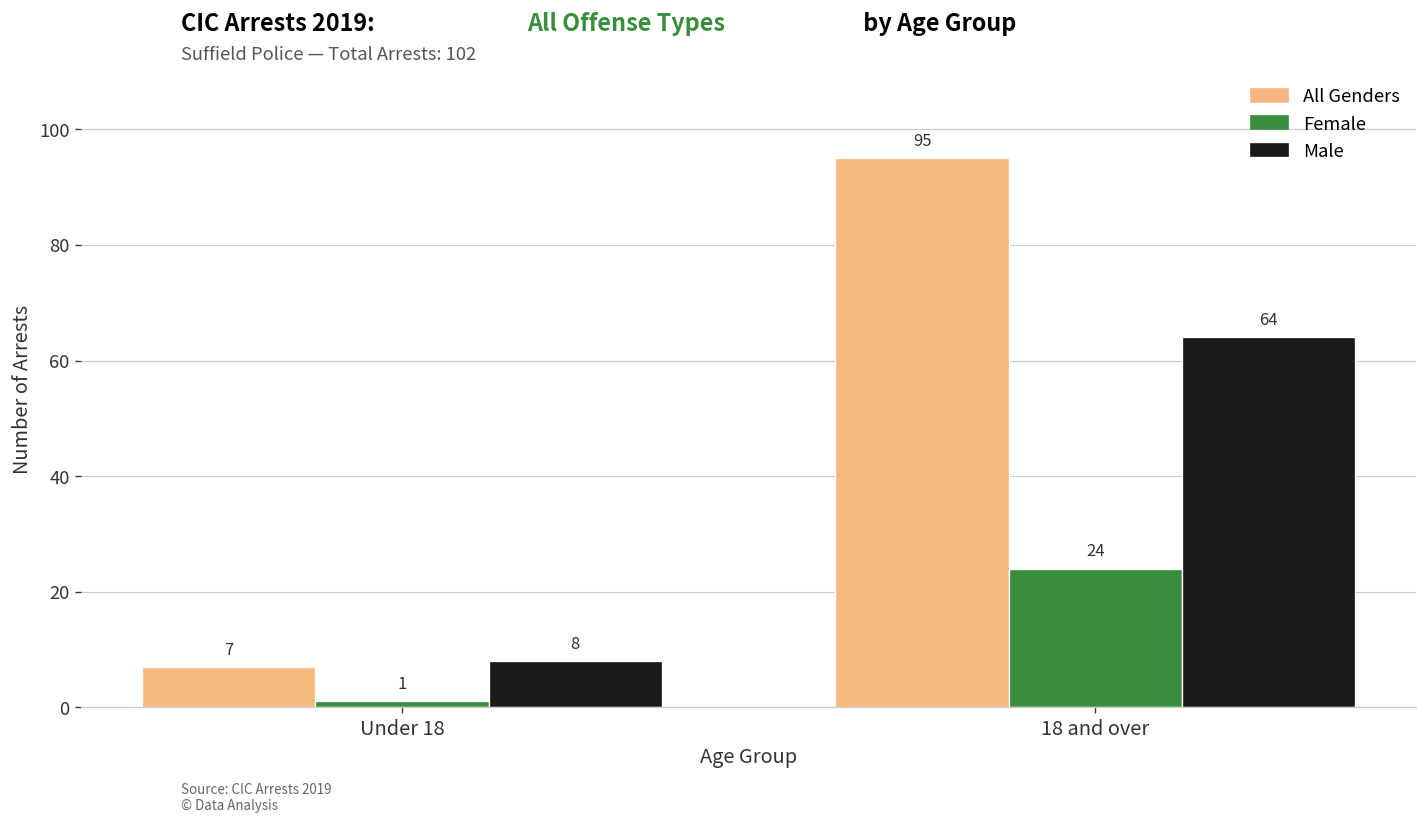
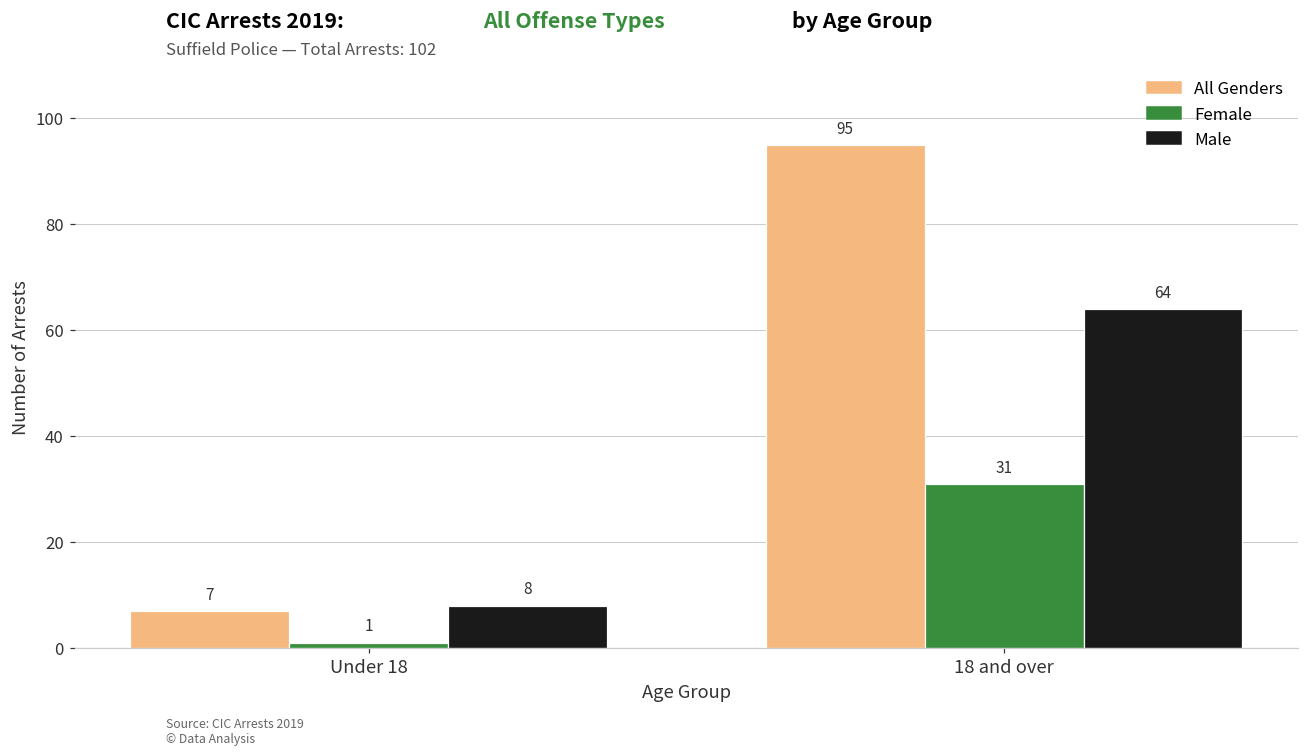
  {
    "Female": {
      "Under 18": 1,
-     "18 and over": 24
+     "18 and over": 31
    },
    "Male": {
      "Under 18": 8,
      "18 and over": 64
    }
  }
